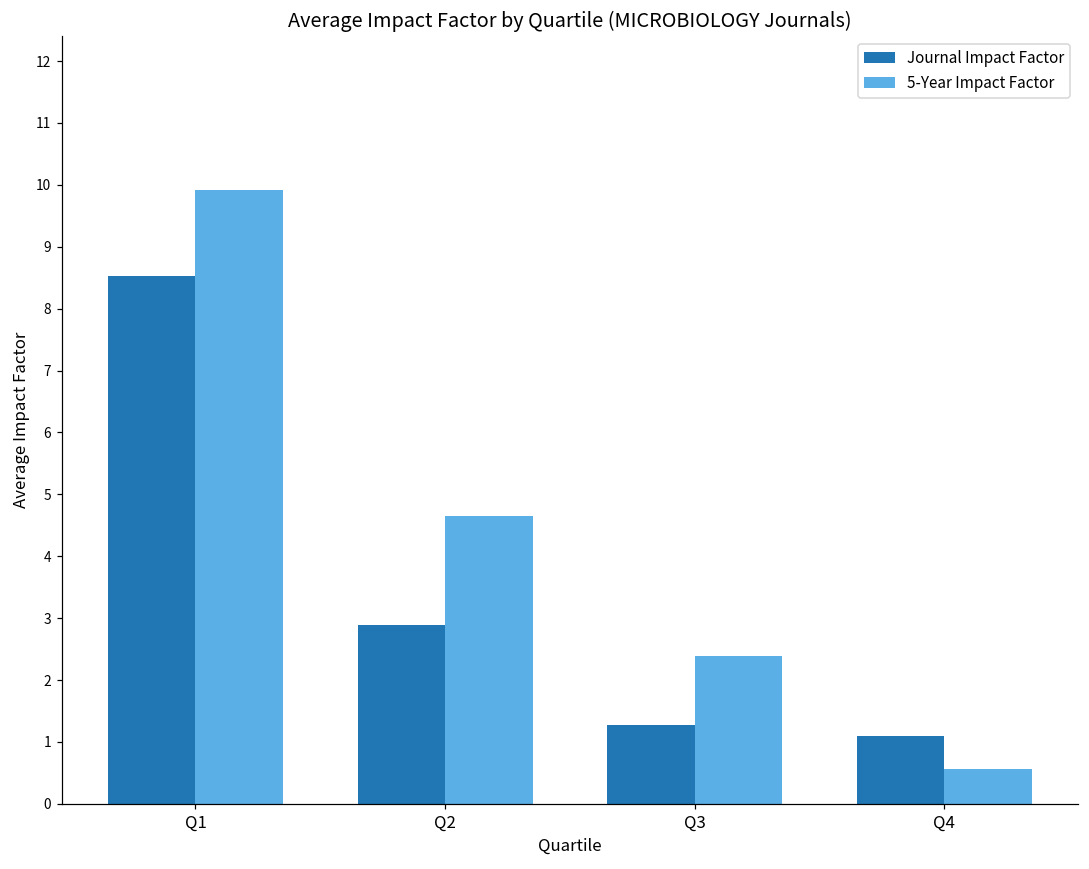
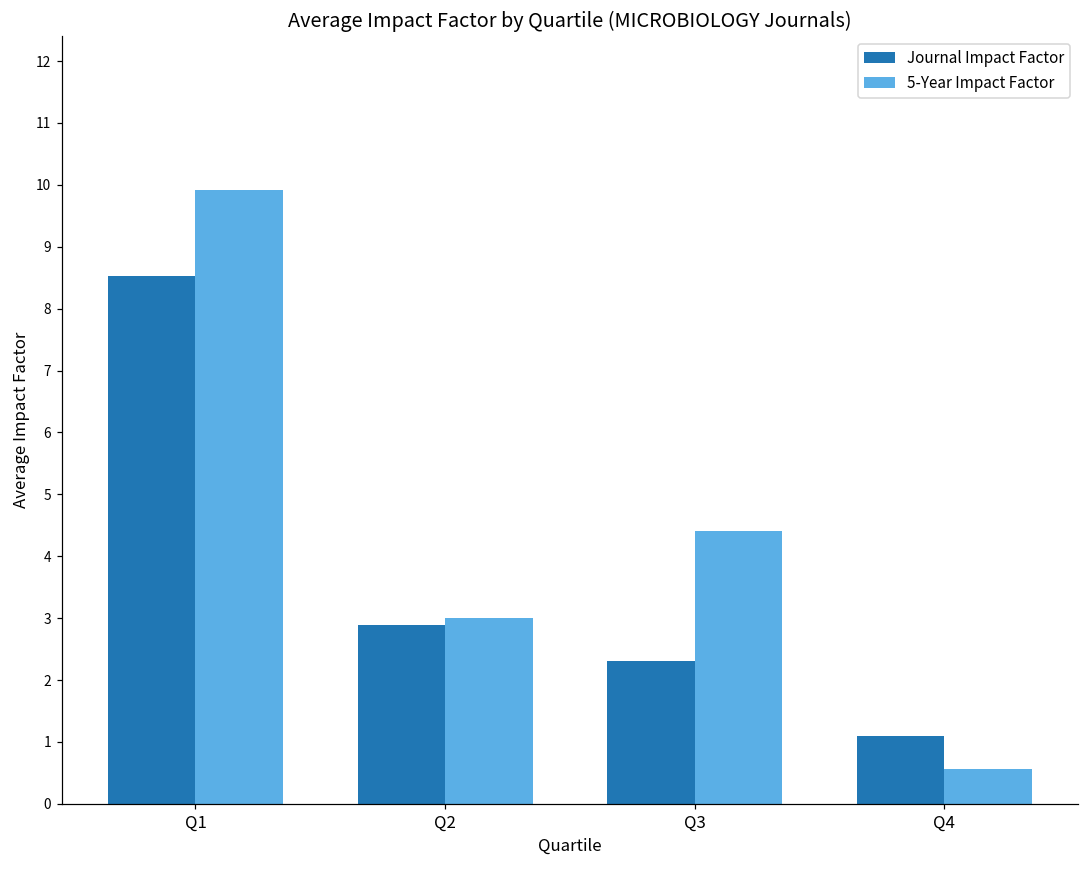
  {
    "Journal Impact Factor": {
      "Q1": 8.5,
      "Q2": 2.9,
-     "Q3": 1.3,
+     "Q3": 2.3,
      "Q4": 1.1
    },
    "5-Year Impact Factor": {
      "Q1": 9.9,
-     "Q2": 4.7,
-     "Q3": 2.4,
+     "Q2": 3.0,
+     "Q3": 4.4,
      "Q4": 0.6
    }
  }
